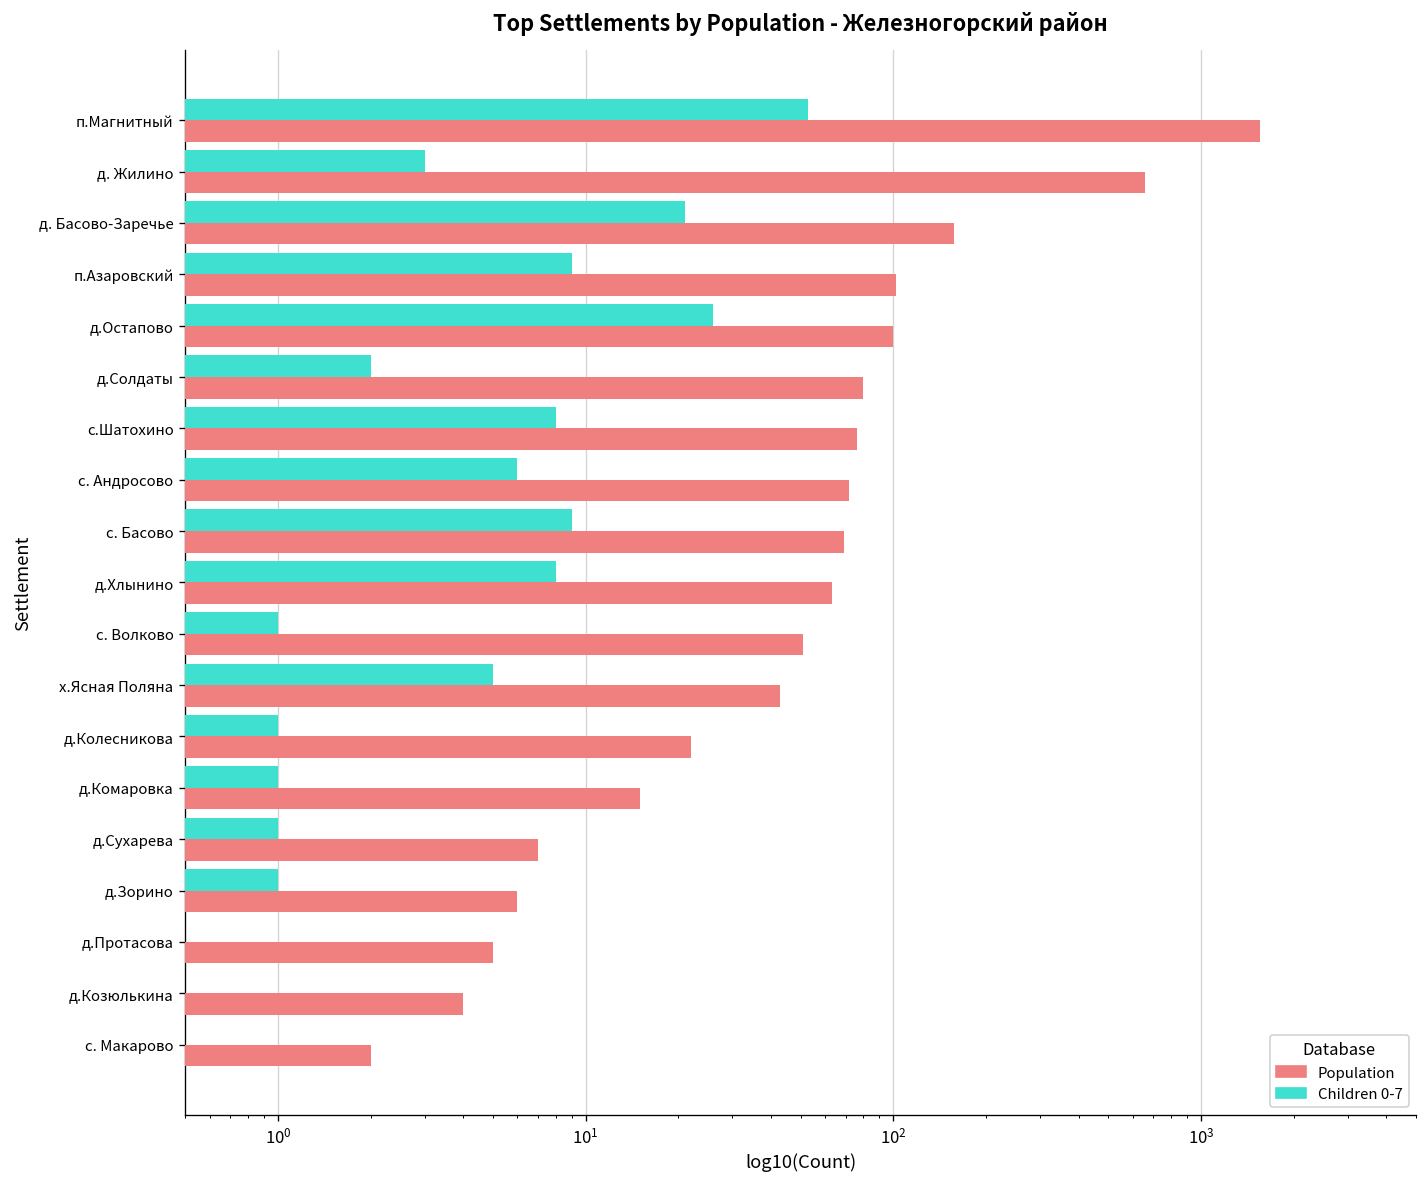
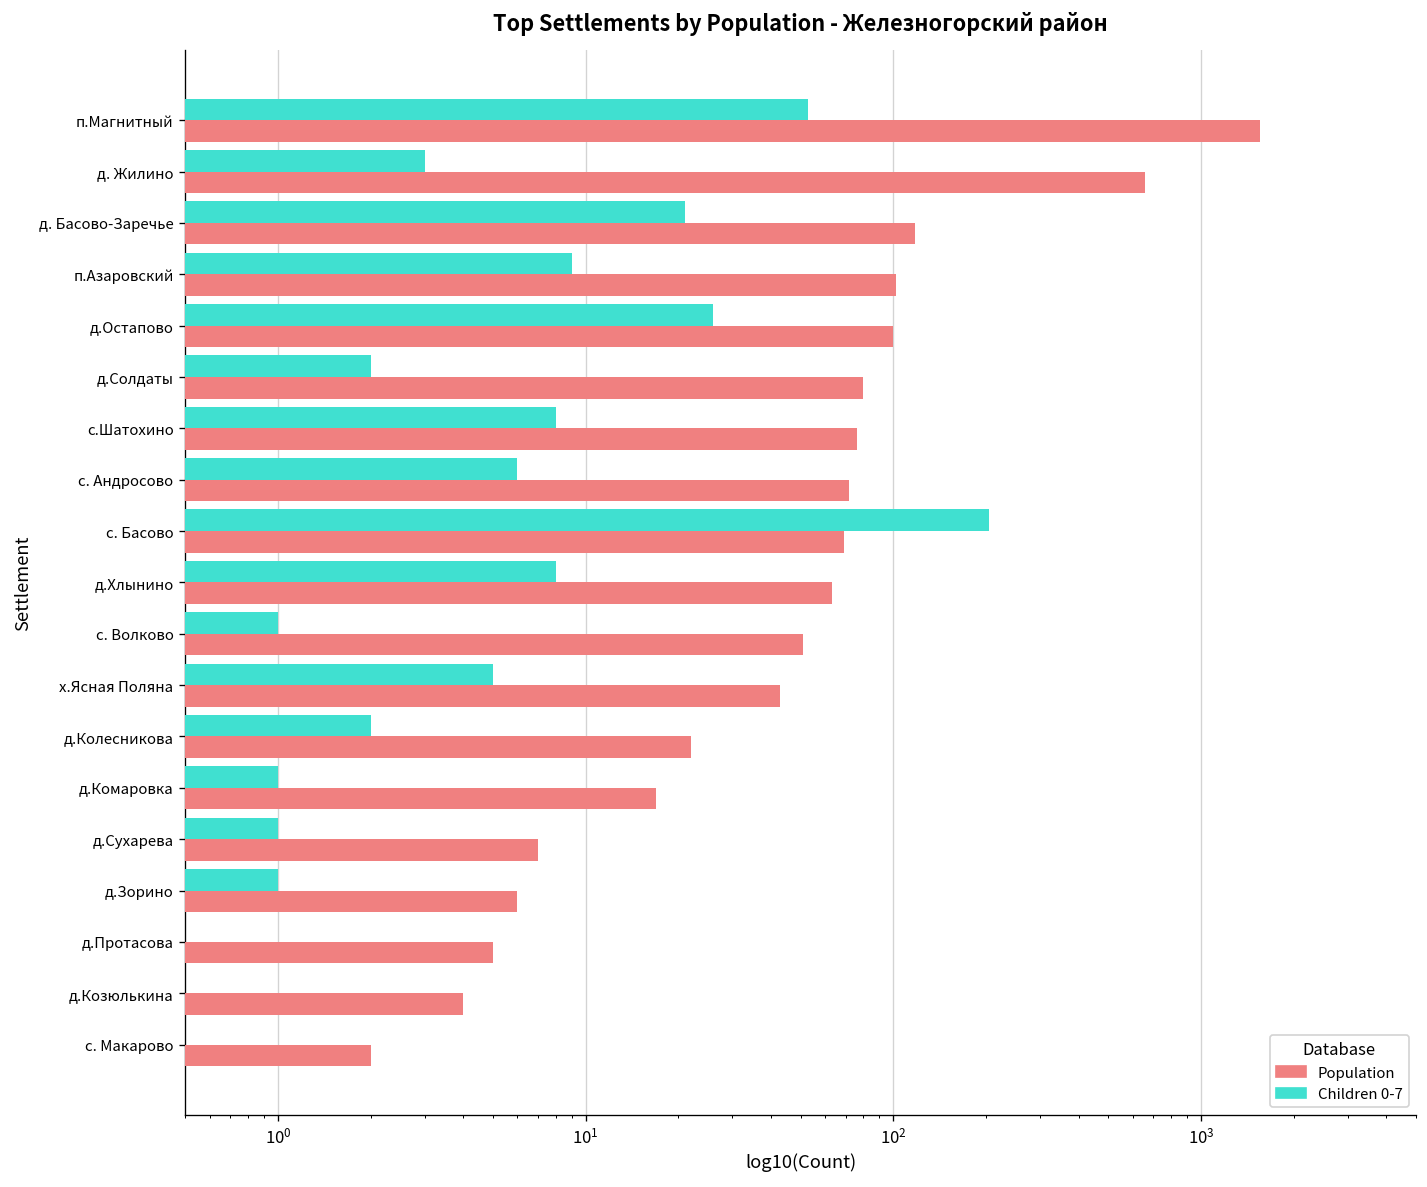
  {
    "Population": {
      "п.Магнитный": 1600,
      "д. Жилино": 660,
-     "д. Басово-Заречье": 160,
+     "д. Басово-Заречье": 120,
      "п.Азаровский": 102,
      "д.Остапово": 100,
      "д.Солдаты": 80,
      "с.Шатохино": 76,
      "с. Андросово": 72,
      "с. Басово": 69,
      "д.Хлынино": 63,
      "с. Волково": 51,
      "х.Ясная Поляна": 43,
      "д.Колесникова": 22,
-     "д.Комаровка": 15,
+     "д.Комаровка": 17,
      "д.Сухарева": 7,
      "д.Зорино": 6,
      "д.Протасова": 5,
      "д.Козюлькина": 4,
      "с. Макарово": 2
    },
    "Children 0-7": {
      "п.Магнитный": 53,
      "д. Жилино": 3,
      "д. Басово-Заречье": 21,
      "п.Азаровский": 9,
      "д.Остапово": 26,
      "д.Солдаты": 2,
      "с.Шатохино": 8,
      "с. Андросово": 6,
-     "с. Басово": 9,
+     "с. Басово": 200,
      "д.Хлынино": 8,
      "с. Волково": 1,
      "х.Ясная Поляна": 5,
-     "д.Колесникова": 1,
+     "д.Колесникова": 2,
      "д.Комаровка": 1,
      "д.Сухарева": 1,
      "д.Зорино": 1,
      "д.Протасова": 0.50,
      "д.Козюлькина": 0.50,
      "с. Макарово": 0.50
    }
  }
